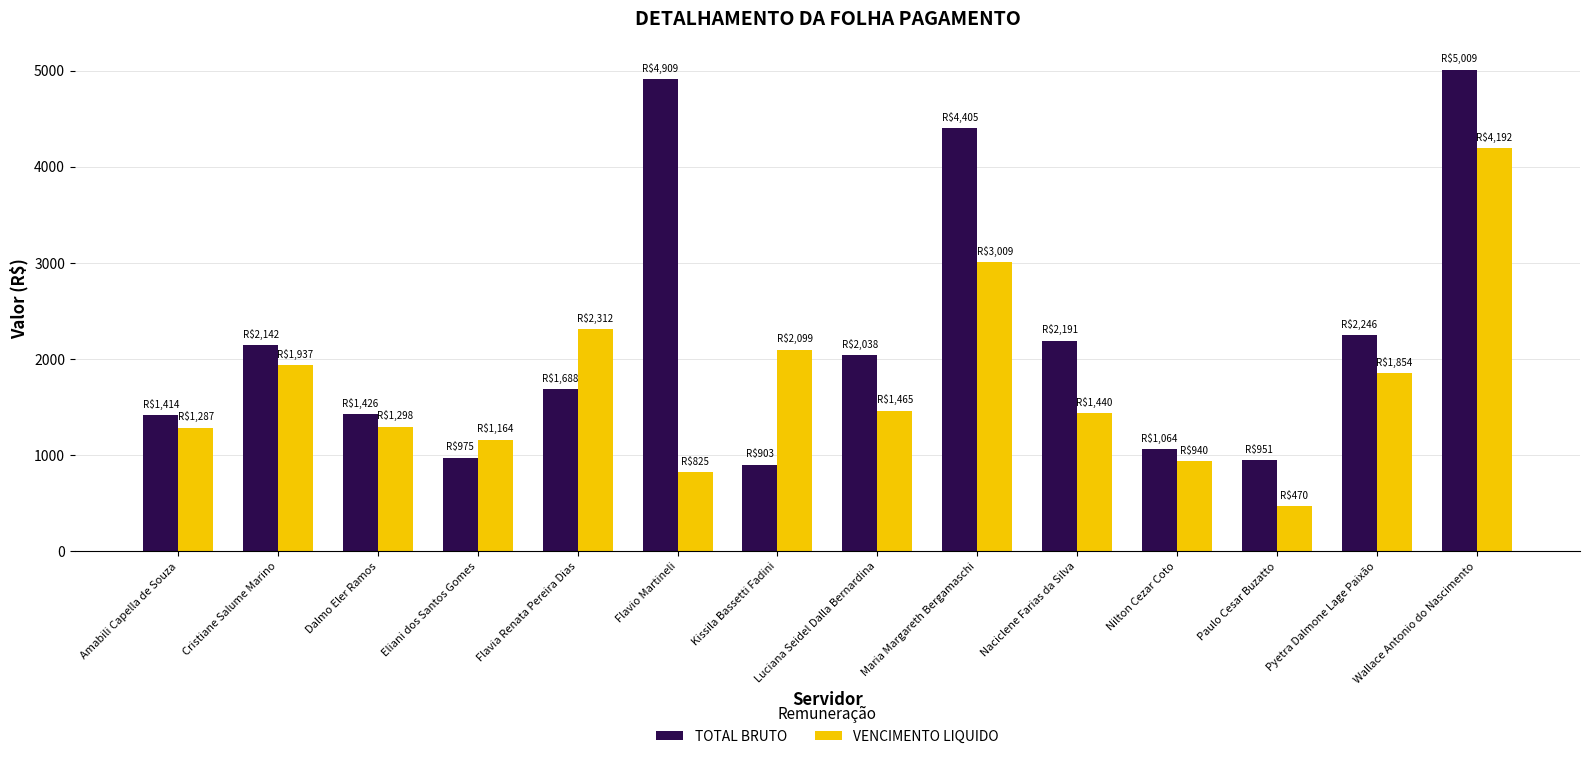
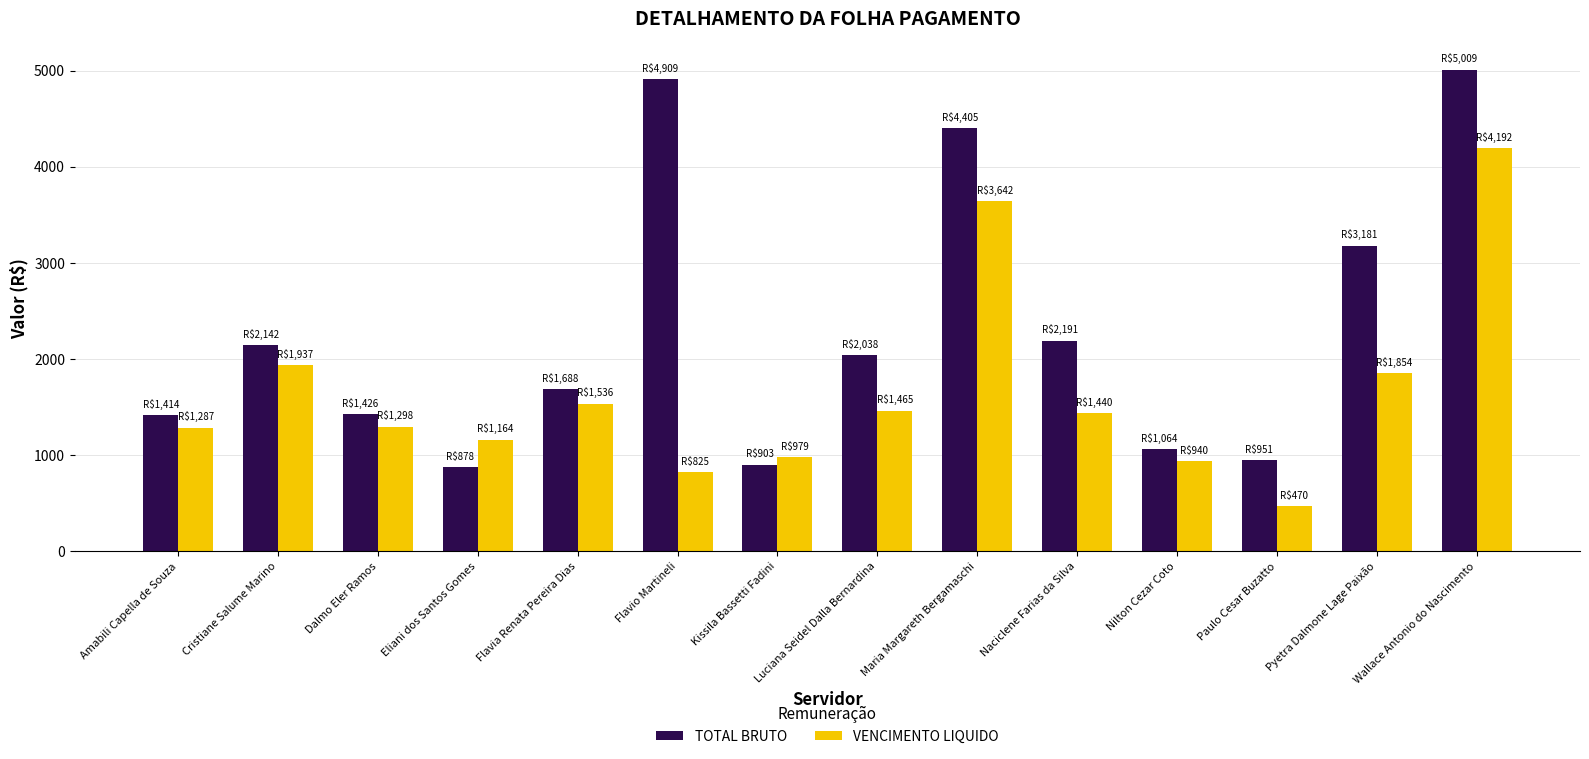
  {
    "TOTAL BRUTO": {
      "Amabili Capella de Souza": "$1,414",
      "Cristiane Salume Marino": "$2,142",
      "Dalmo Eler Ramos": "$1,426",
-     "Eliani dos Santos Gomes": "$975",
+     "Eliani dos Santos Gomes": "$878",
      "Flavia Renata Pereira Dias": "$1,688",
      "Flavio Martineli": "$4,909",
      "Kissila Bassetti Fadini": "$903",
      "Luciana Seidel Dalla Bernardina": "$2,038",
      "Maria Margareth Bergamaschi": "$4,405",
      "Naciclene Farias da Silva": "$2,191",
      "Nilton Cezar Coto": "$1,064",
      "Paulo Cesar Buzatto": "$951",
-     "Pyetra Dalmone Lage Paixão": "$2,246",
+     "Pyetra Dalmone Lage Paixão": "$3,181",
      "Wallace Antonio do Nascimento": "$5,009"
    },
    "VENCIMENTO LIQUIDO": {
      "Amabili Capella de Souza": "$1,287",
      "Cristiane Salume Marino": "$1,937",
      "Dalmo Eler Ramos": "$1,298",
      "Eliani dos Santos Gomes": "$1,164",
-     "Flavia Renata Pereira Dias": "$2,312",
+     "Flavia Renata Pereira Dias": "$1,536",
      "Flavio Martineli": "$825",
-     "Kissila Bassetti Fadini": "$2,099",
+     "Kissila Bassetti Fadini": "$979",
      "Luciana Seidel Dalla Bernardina": "$1,465",
-     "Maria Margareth Bergamaschi": "$3,009",
+     "Maria Margareth Bergamaschi": "$3,642",
      "Naciclene Farias da Silva": "$1,440",
      "Nilton Cezar Coto": "$940",
      "Paulo Cesar Buzatto": "$470",
      "Pyetra Dalmone Lage Paixão": "$1,854",
      "Wallace Antonio do Nascimento": "$4,192"
    }
  }
